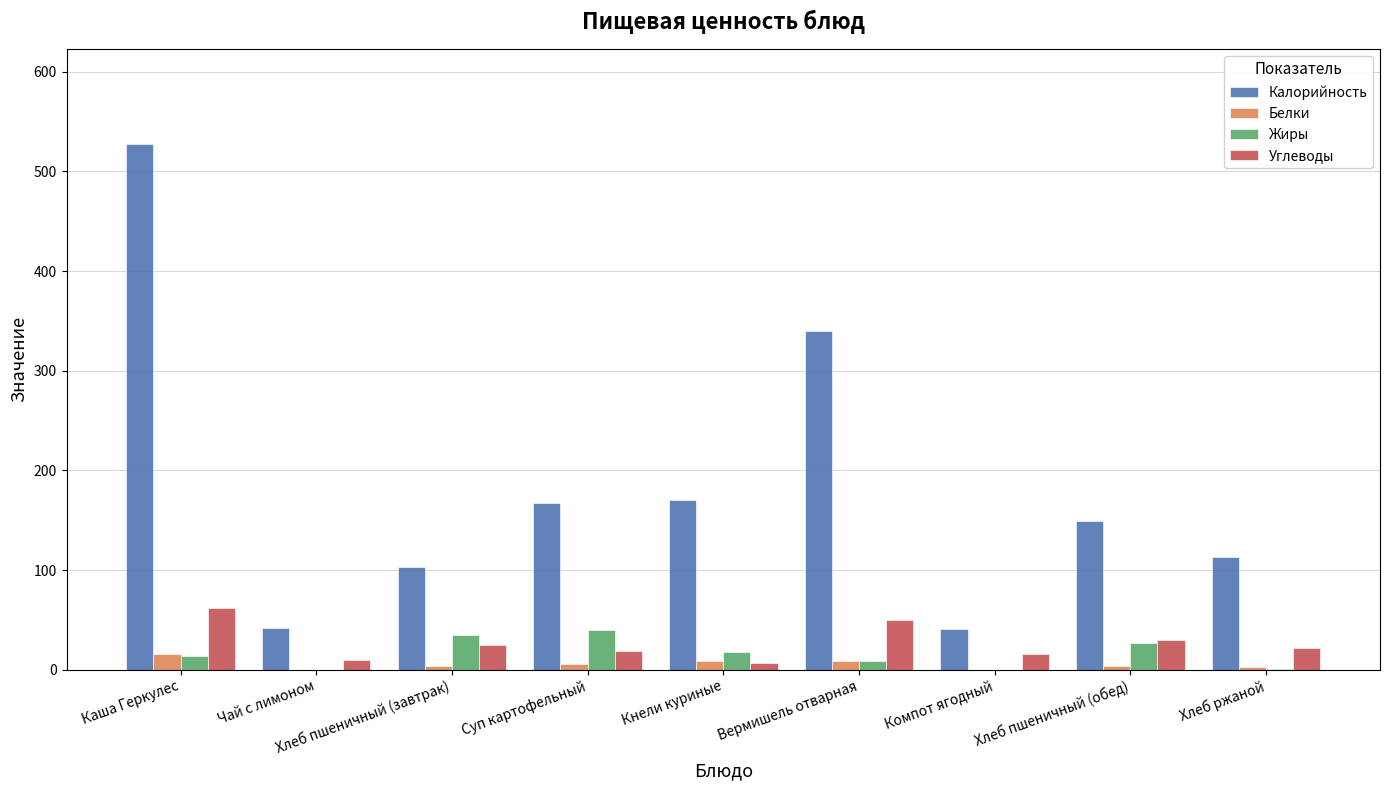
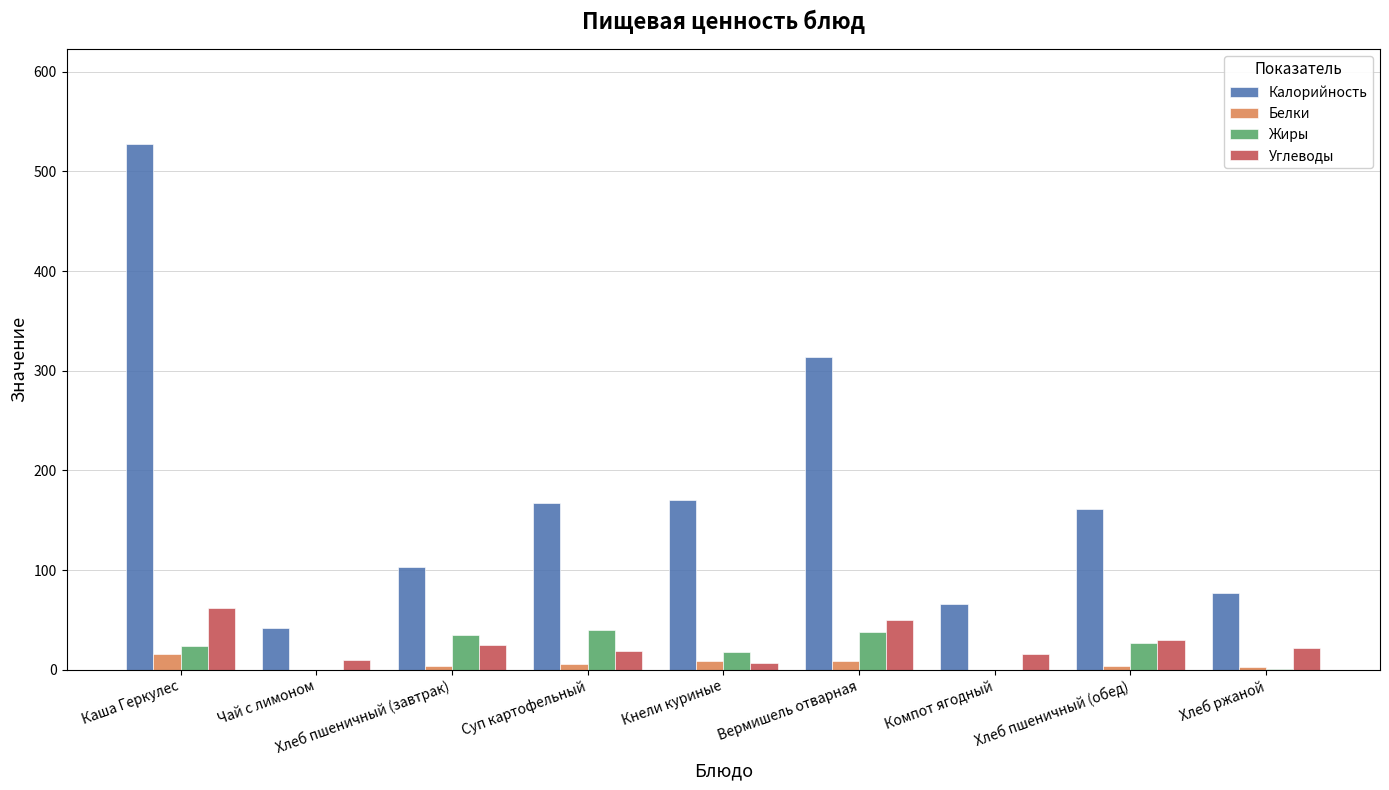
  {
    "Калорийность": {
      "Каша Геркулес": 530,
      "Чай с лимоном": 40,
      "Хлеб пшеничный (завтрак)": 100,
      "Суп картофельный": 170,
      "Кнели куриные": 170,
-     "Вермишель отварная": 340,
-     "Компот ягодный": 40,
-     "Хлеб пшеничный (обед)": 150,
-     "Хлеб ржаной": 110
+     "Вермишель отварная": 310,
+     "Компот ягодный": 70,
+     "Хлеб пшеничный (обед)": 160,
+     "Хлеб ржаной": 80
    },
    "Жиры": {
-     "Каша Геркулес": 10,
+     "Каша Геркулес": 20,
      "Чай с лимоном": 0,
      "Хлеб пшеничный (завтрак)": 40,
      "Суп картофельный": 40,
      "Кнели куриные": 20,
-     "Вермишель отварная": 10,
+     "Вермишель отварная": 40,
      "Компот ягодный": 0,
      "Хлеб пшеничный (обед)": 30
    }
  }
